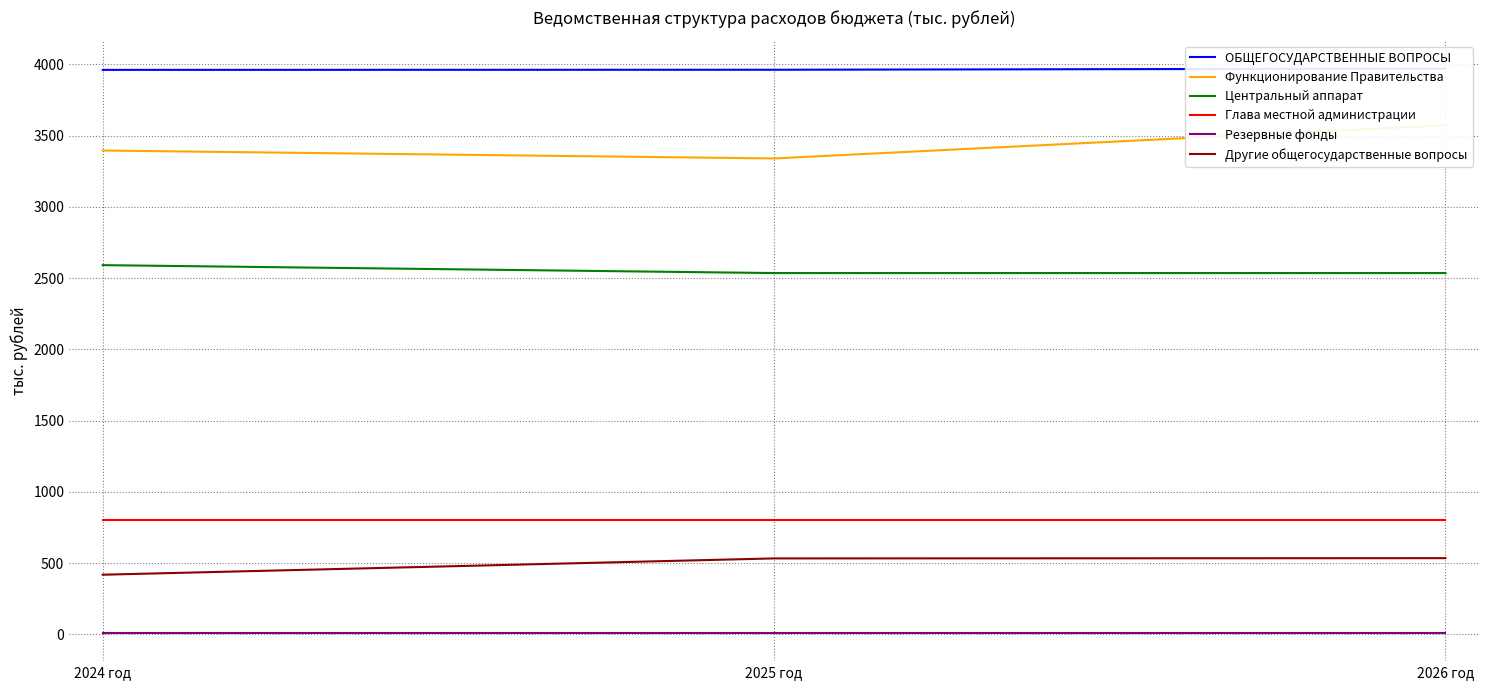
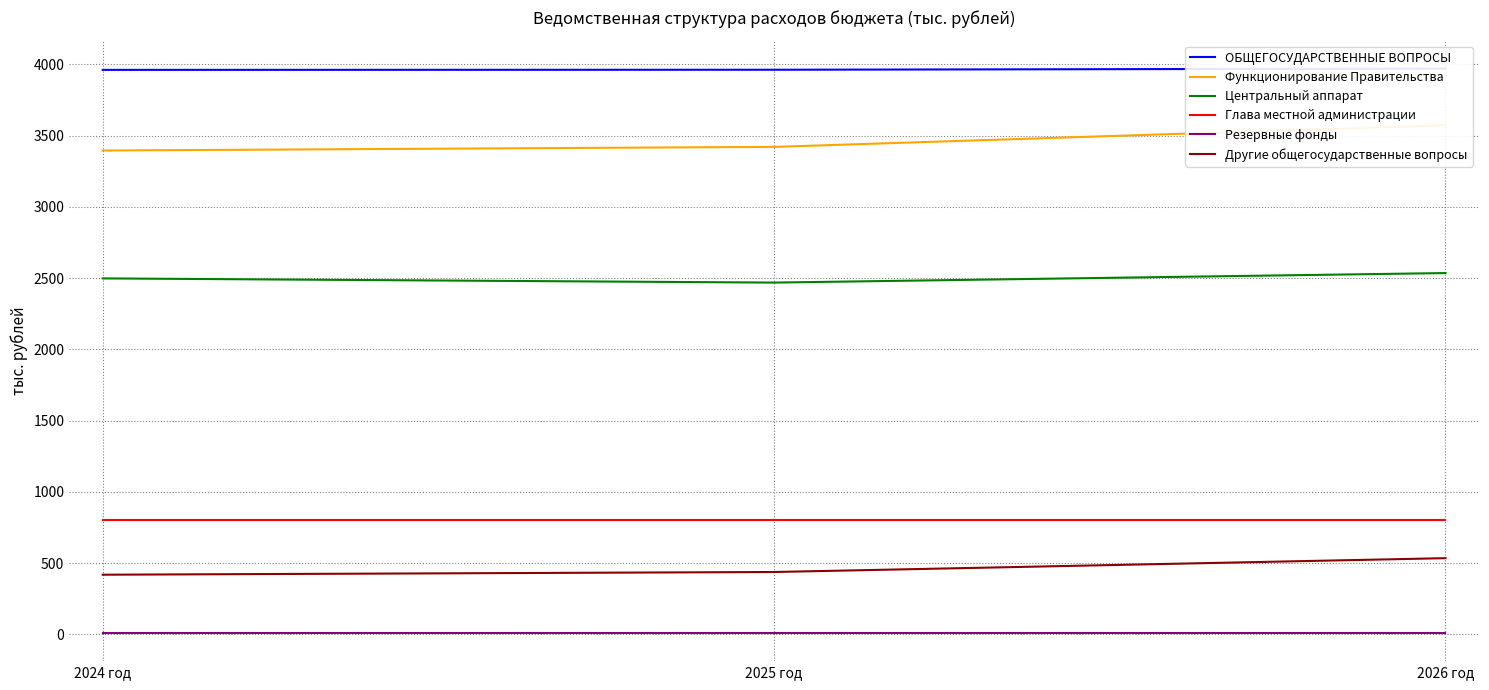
  {
    "ОБЩЕГОСУДАРСТВЕННЫЕ ВОПРОСЫ": {
      "2024 год": 3960,
      "2025 год": 3960
    },
    "Функционирование Правительства": {
      "2024 год": 3400,
-     "2025 год": 3340
+     "2025 год": 3420
    },
    "Центральный аппарат": {
-     "2024 год": 2590,
-     "2025 год": 2540,
+     "2024 год": 2500,
+     "2025 год": 2470,
      "2026 год": 2540
    },
    "Глава местной администрации": {
      "2024 год": 800,
      "2025 год": 800,
      "2026 год": 800
    },
    "Резервные фонды": {
      "2024 год": 10,
      "2025 год": 10,
      "2026 год": 10
    },
    "Другие общегосударственные вопросы": {
      "2024 год": 420,
-     "2025 год": 530,
+     "2025 год": 440,
      "2026 год": 530
    }
  }
